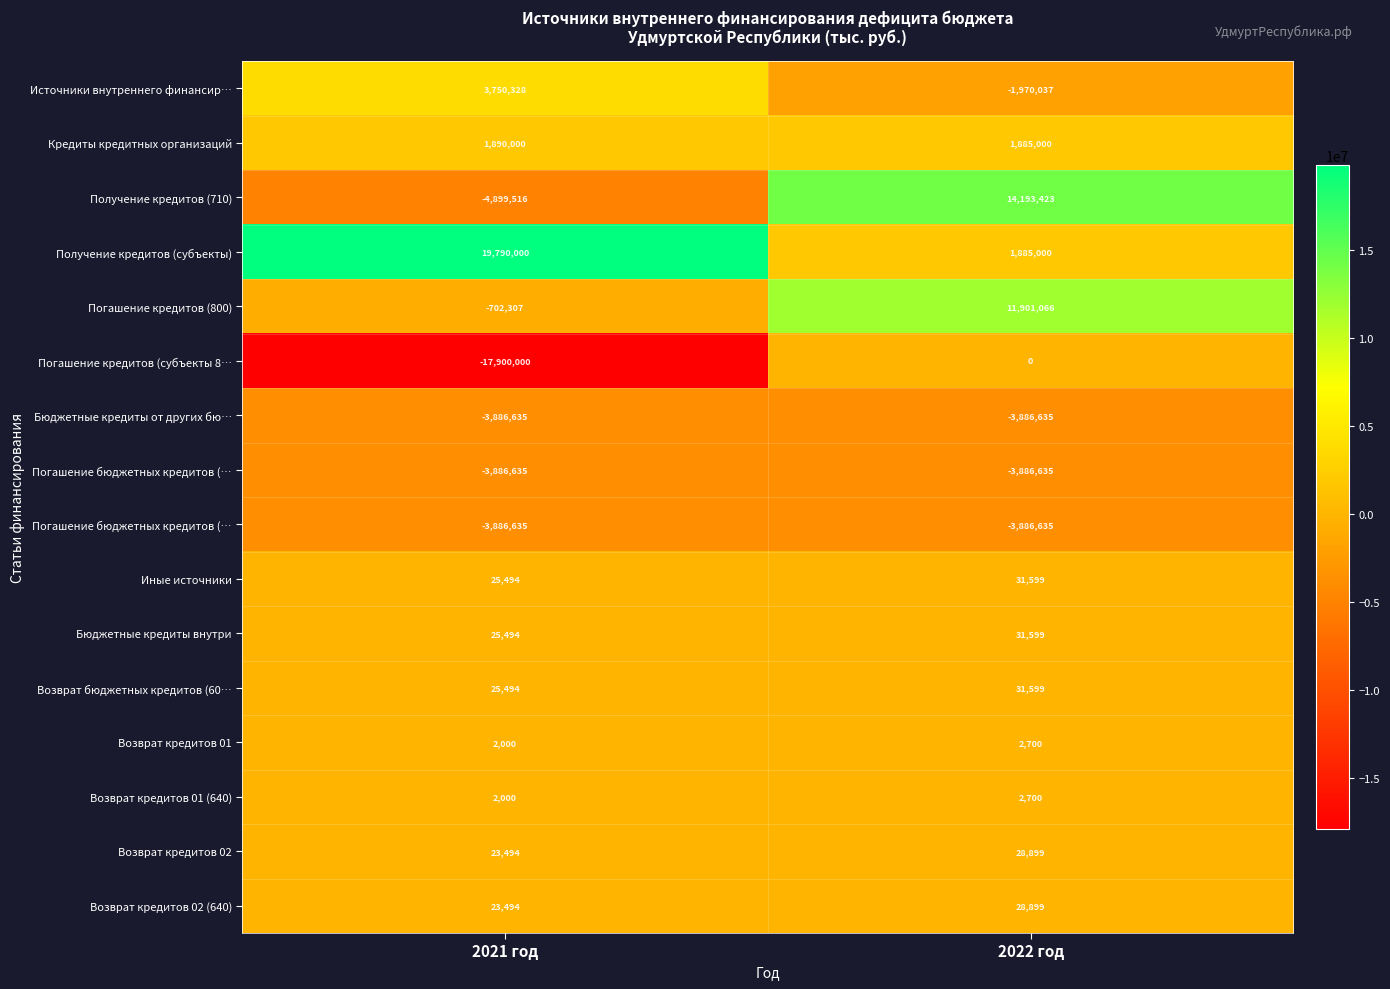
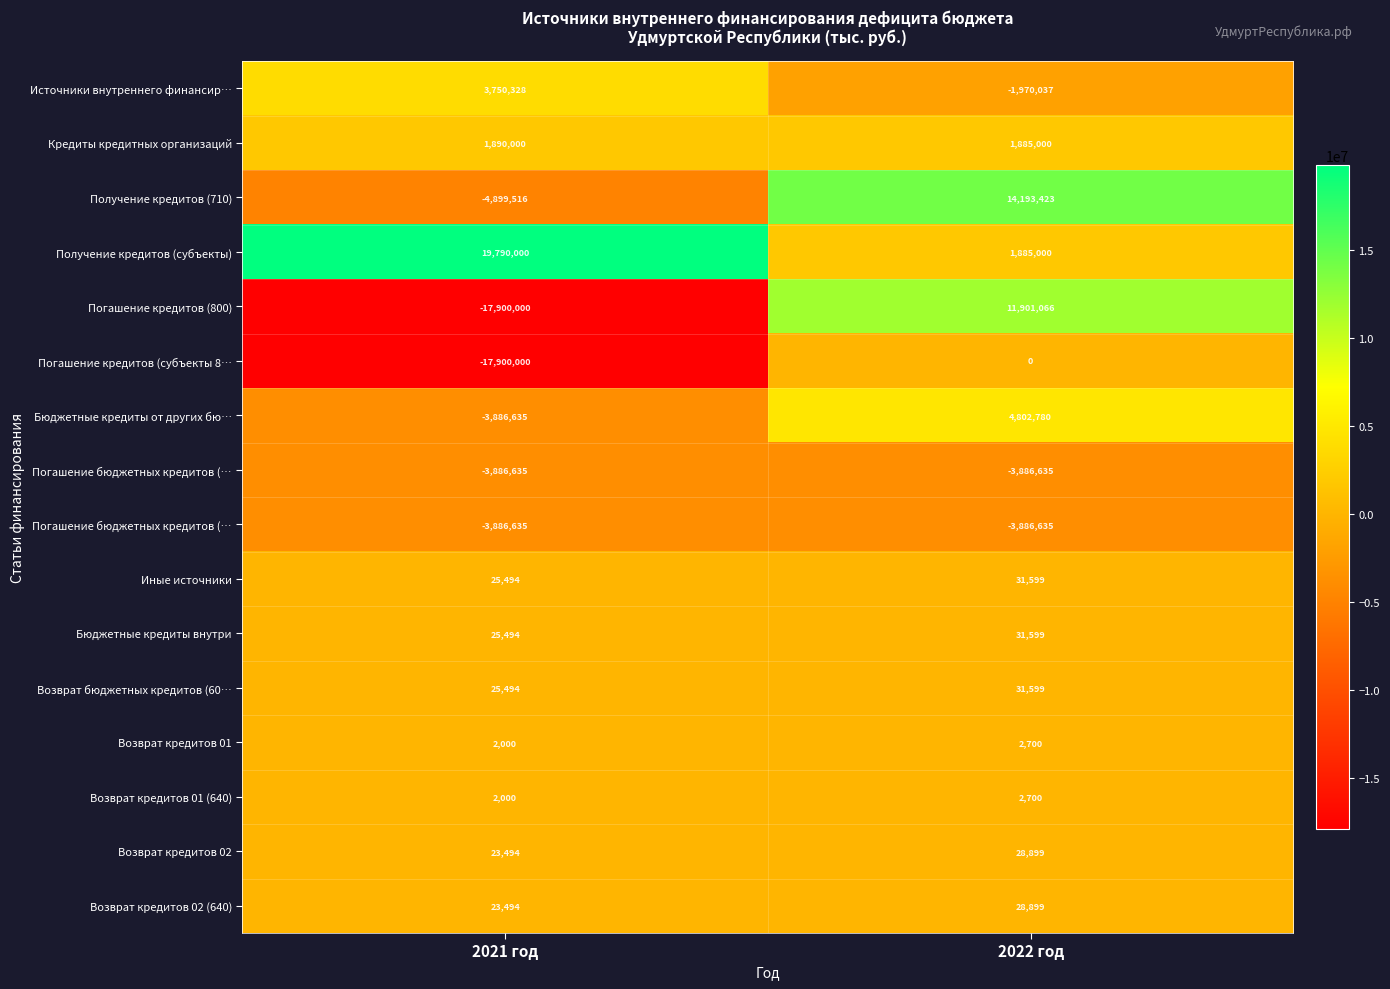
  {
    "Источники внутреннего финансир…": {
      "2021 год": "3,750,328",
      "2022 год": "-1,970,037"
    },
    "Кредиты кредитных организаций": {
      "2021 год": "1,890,000",
      "2022 год": "1,885,000"
    },
    "Получение кредитов (710)": {
      "2021 год": "-4,899,516",
      "2022 год": "14,193,423"
    },
    "Получение кредитов (субъекты)": {
      "2021 год": "19,790,000",
      "2022 год": "1,885,000"
    },
    "Погашение кредитов (800)": {
-     "2021 год": "-702,307",
+     "2021 год": "-17,900,000",
      "2022 год": "11,901,066"
    },
    "Погашение кредитов (субъекты 8…": {
      "2021 год": "-17,900,000",
      "2022 год": "0"
    },
    "Бюджетные кредиты от других бю…": {
      "2021 год": "-3,886,635",
-     "2022 год": "-3,886,635"
+     "2022 год": "4,802,780"
    },
    "Иные источники": {
      "2021 год": "25,494",
      "2022 год": "31,599"
    },
    "Бюджетные кредиты внутри": {
      "2021 год": "25,494",
      "2022 год": "31,599"
    },
    "Возврат бюджетных кредитов (60…": {
      "2021 год": "25,494",
      "2022 год": "31,599"
    },
    "Возврат кредитов 01": {
      "2021 год": "2,000",
      "2022 год": "2,700"
    },
    "Возврат кредитов 01 (640)": {
      "2021 год": "2,000",
      "2022 год": "2,700"
    },
    "Возврат кредитов 02": {
      "2021 год": "23,494",
      "2022 год": "28,899"
    },
    "Возврат кредитов 02 (640)": {
      "2021 год": "23,494",
      "2022 год": "28,899"
    }
  }
